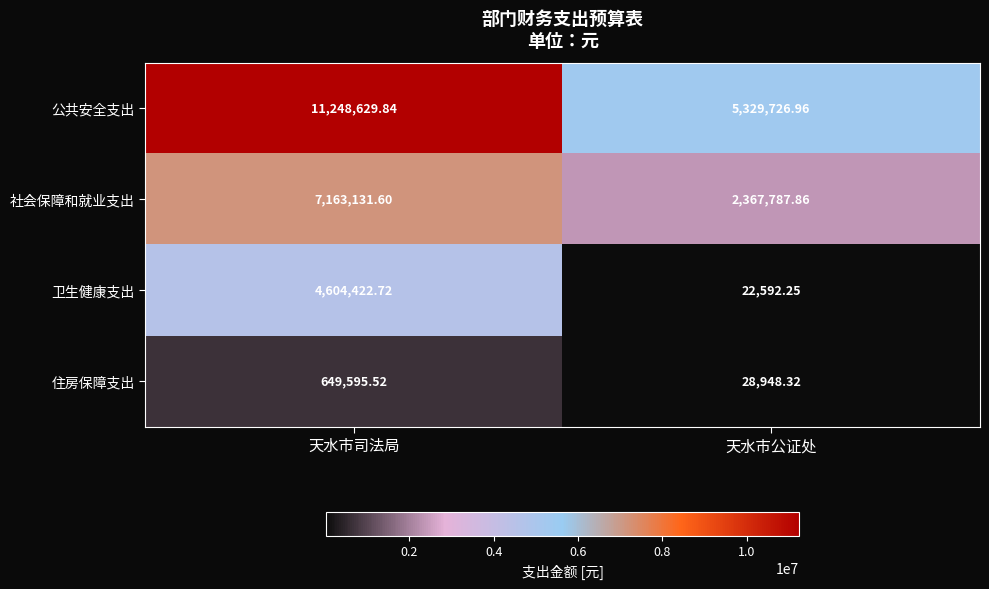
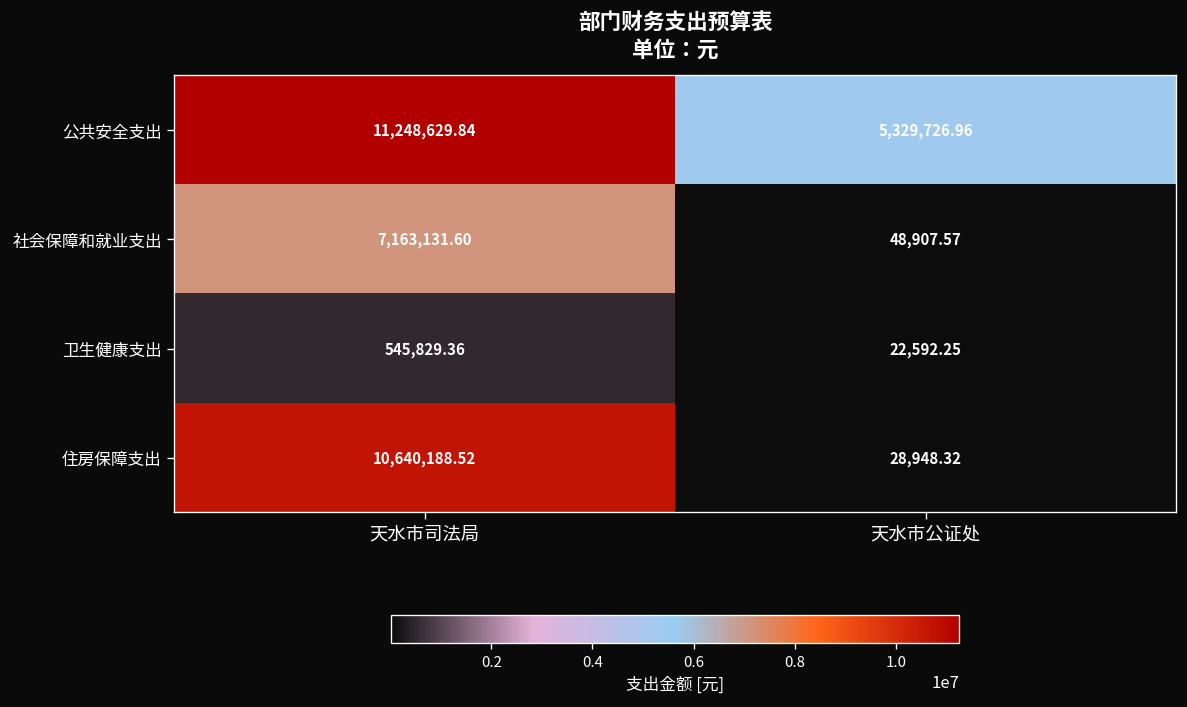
  {
    "公共安全支出": {
      "天水市司法局": "11,248,629.84",
      "天水市公证处": "5,329,726.96"
    },
    "社会保障和就业支出": {
      "天水市司法局": "7,163,131.60",
-     "天水市公证处": "2,367,787.86"
+     "天水市公证处": "48,907.57"
    },
    "卫生健康支出": {
-     "天水市司法局": "4,604,422.72",
+     "天水市司法局": "545,829.36",
      "天水市公证处": "22,592.25"
    },
    "住房保障支出": {
-     "天水市司法局": "649,595.52",
+     "天水市司法局": "10,640,188.52",
      "天水市公证处": "28,948.32"
    }
  }
